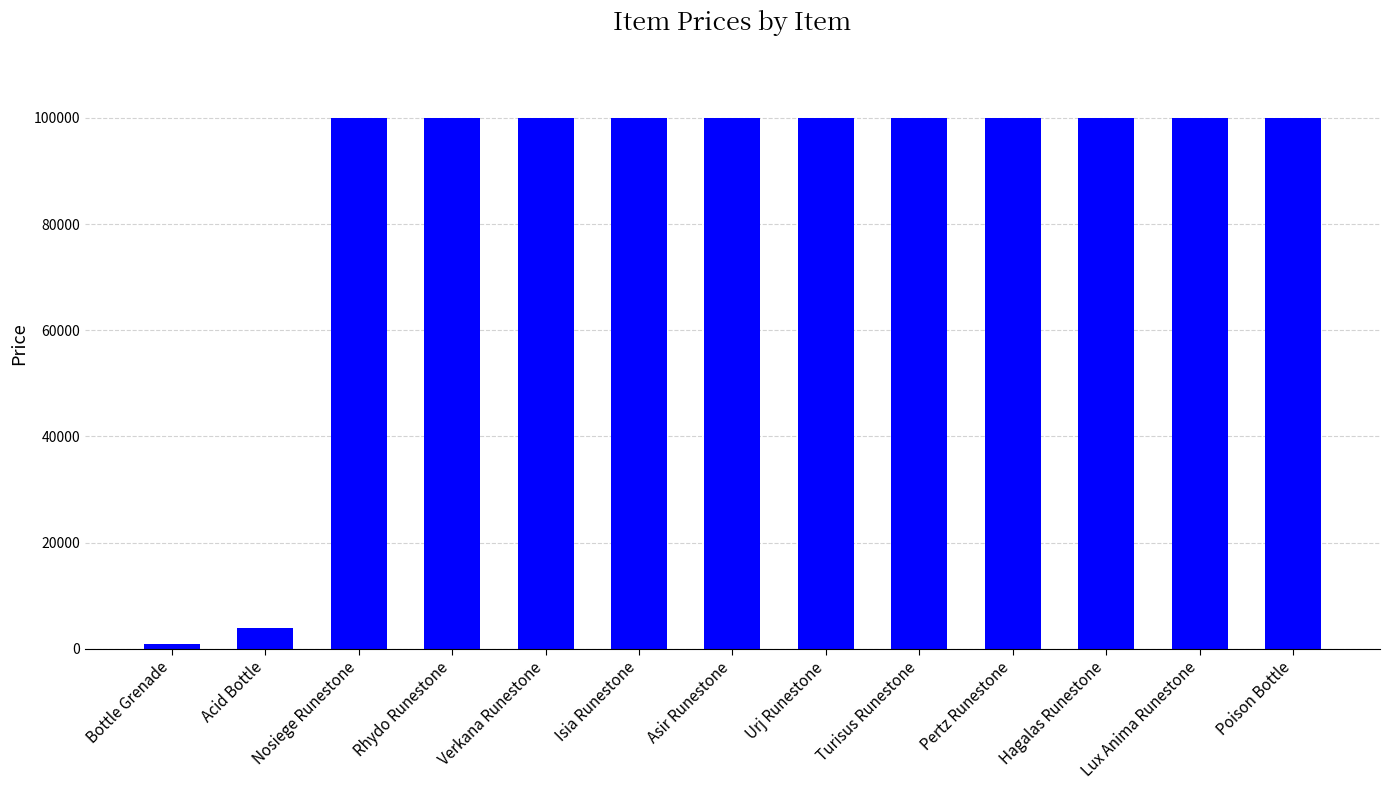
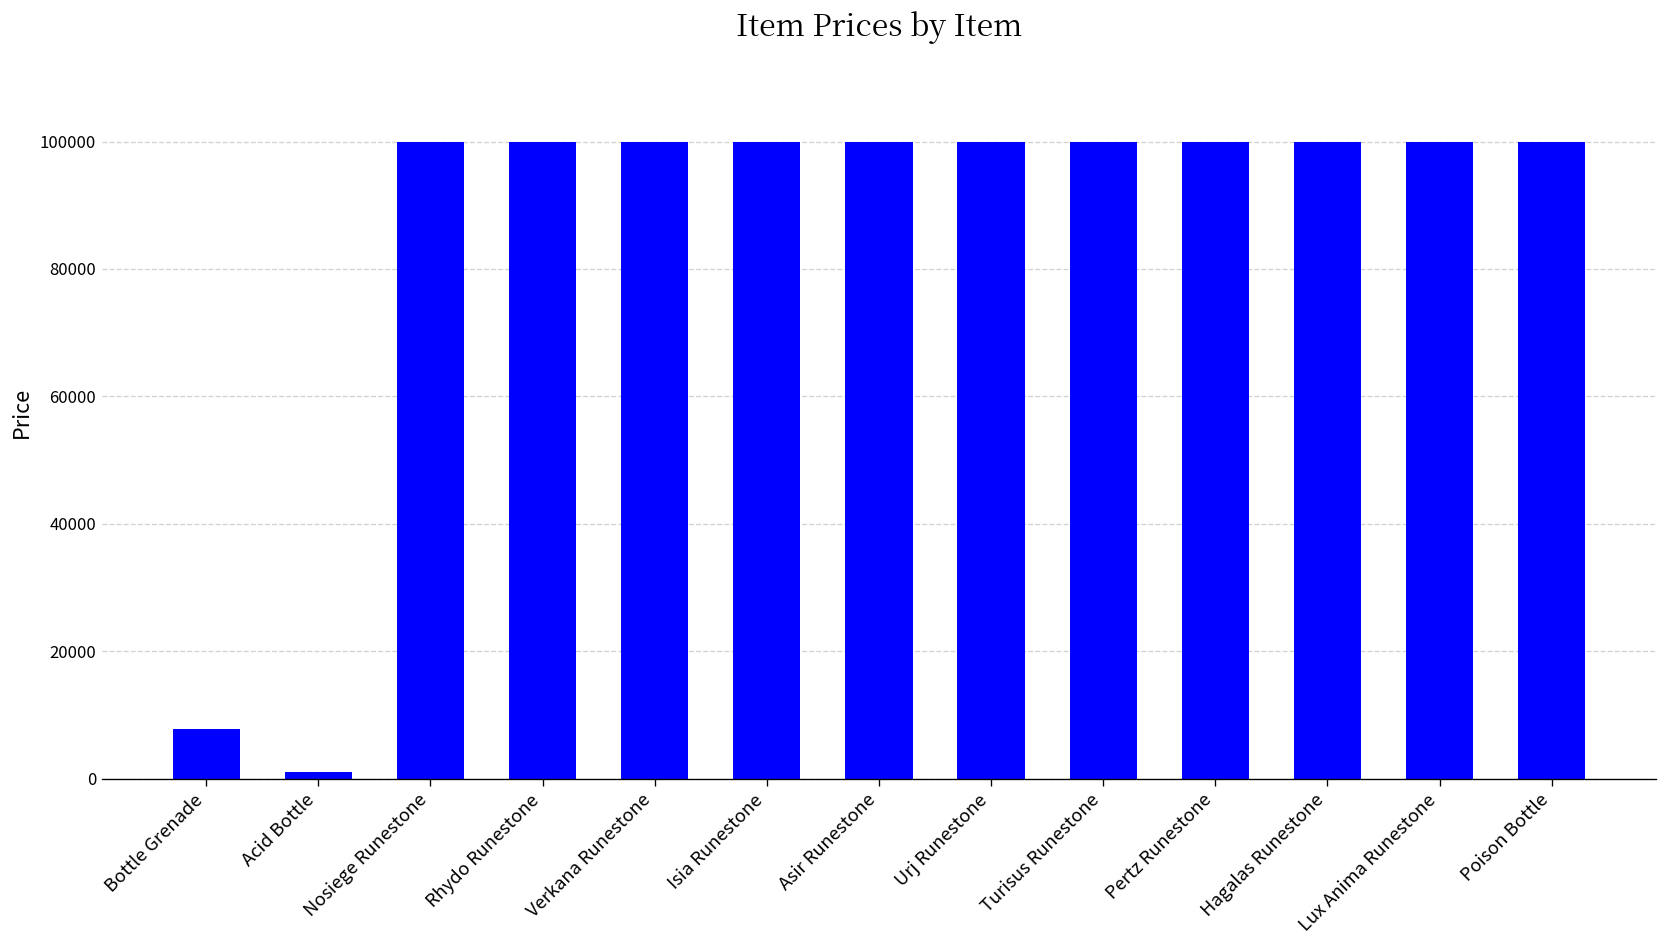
  {
-   "Bottle Grenade": 1000,
-   "Acid Bottle": 4000,
+   "Bottle Grenade": 8000,
+   "Acid Bottle": 1000,
    "Nosiege Runestone": 100000,
    "Rhydo Runestone": 100000,
    "Verkana Runestone": 100000,
    "Isia Runestone": 100000,
    "Asir Runestone": 100000,
    "Urj Runestone": 100000,
    "Turisus Runestone": 100000,
    "Pertz Runestone": 100000,
    "Hagalas Runestone": 100000,
    "Lux Anima Runestone": 100000,
    "Poison Bottle": 100000
  }
